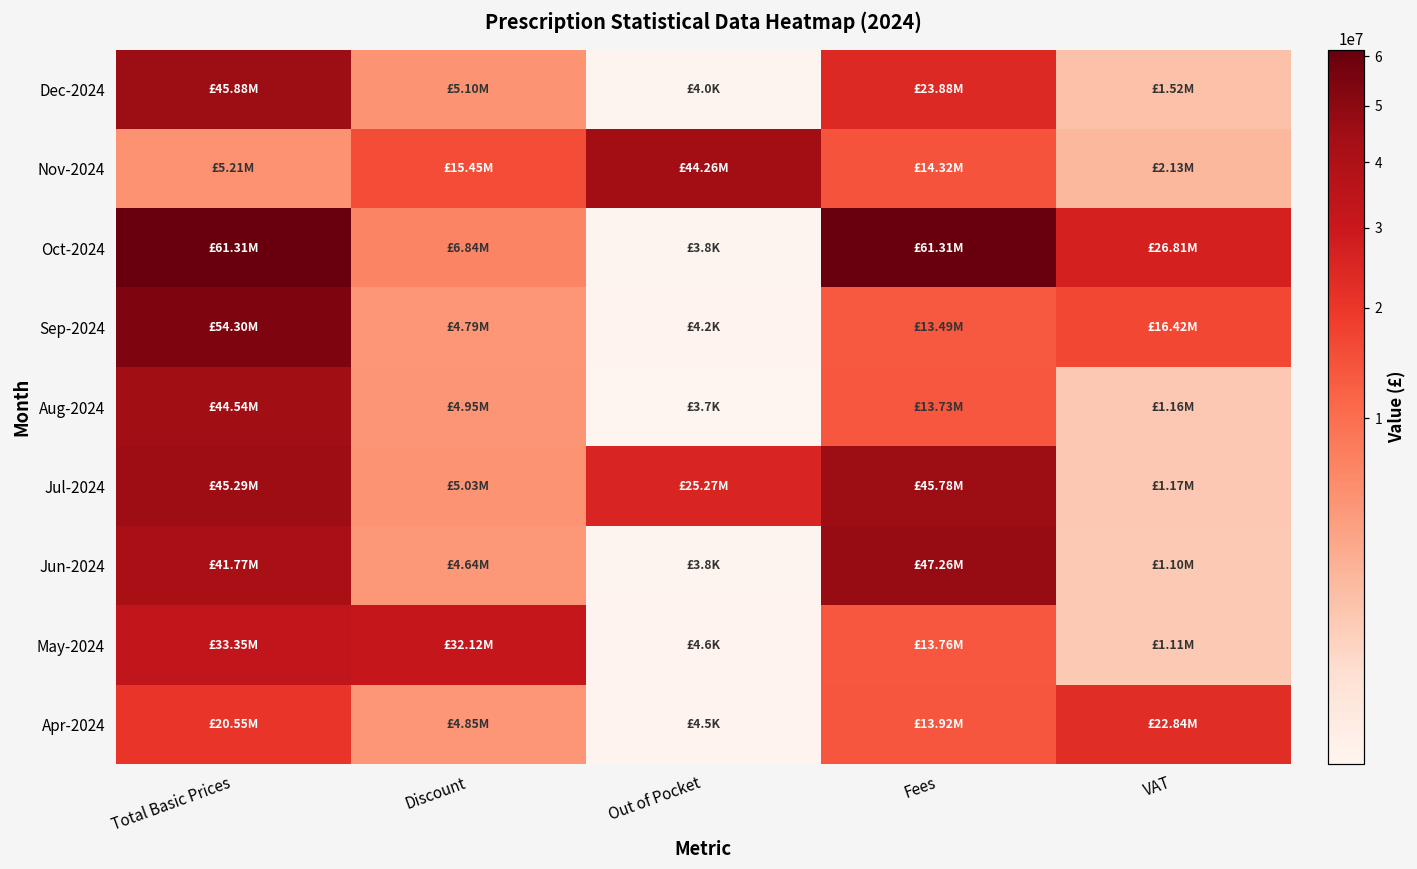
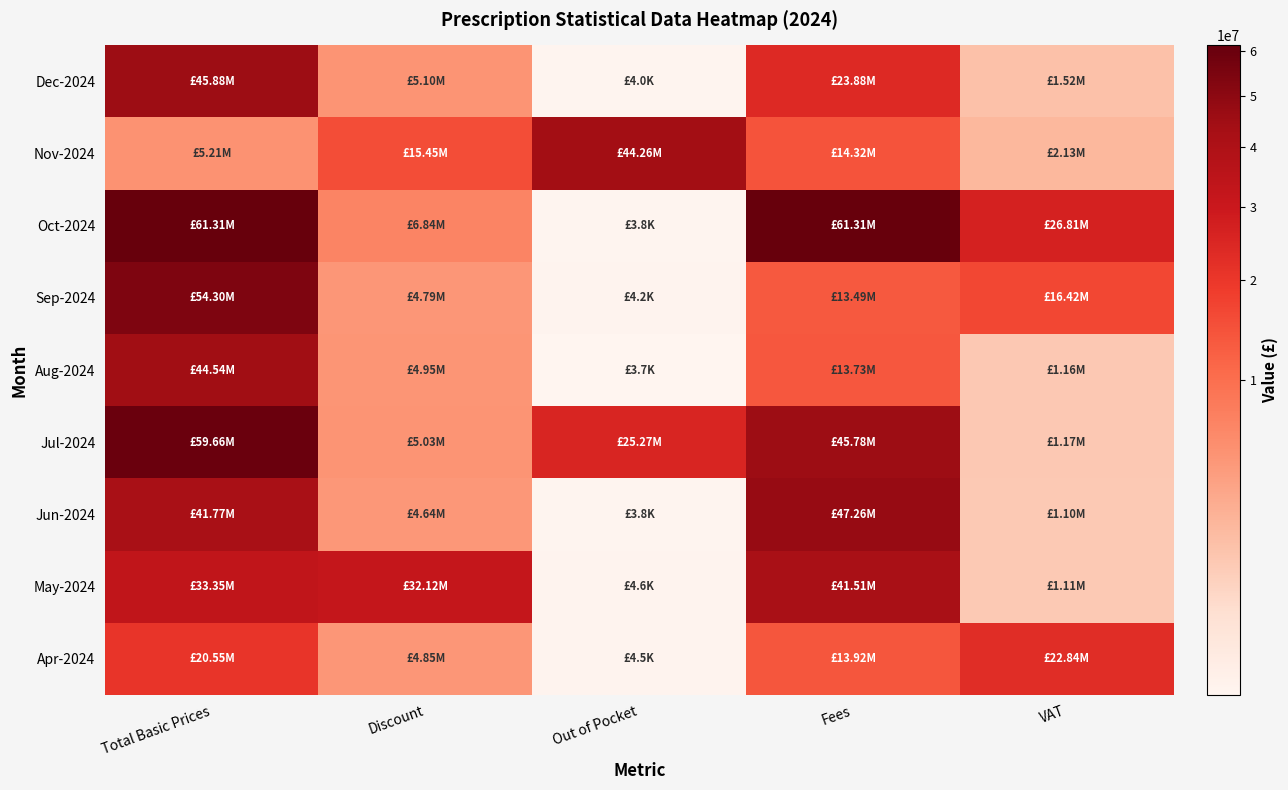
  {
    "Dec-2024": {
      "Total Basic Prices": "£45.88M",
      "Discount": "£5.10M",
      "Out of Pocket": "£4.0K",
      "Fees": "£23.88M",
      "VAT": "£1.52M"
    },
    "Nov-2024": {
      "Total Basic Prices": "£5.21M",
      "Discount": "£15.45M",
      "Out of Pocket": "£44.26M",
      "Fees": "£14.32M",
      "VAT": "£2.13M"
    },
    "Oct-2024": {
      "Total Basic Prices": "£61.31M",
      "Discount": "£6.84M",
      "Out of Pocket": "£3.8K",
      "Fees": "£61.31M",
      "VAT": "£26.81M"
    },
    "Sep-2024": {
      "Total Basic Prices": "£54.30M",
      "Discount": "£4.79M",
      "Out of Pocket": "£4.2K",
      "Fees": "£13.49M",
      "VAT": "£16.42M"
    },
    "Aug-2024": {
      "Total Basic Prices": "£44.54M",
      "Discount": "£4.95M",
      "Out of Pocket": "£3.7K",
      "Fees": "£13.73M",
      "VAT": "£1.16M"
    },
    "Jul-2024": {
-     "Total Basic Prices": "£45.29M",
+     "Total Basic Prices": "£59.66M",
      "Discount": "£5.03M",
      "Out of Pocket": "£25.27M",
      "Fees": "£45.78M",
      "VAT": "£1.17M"
    },
    "Jun-2024": {
      "Total Basic Prices": "£41.77M",
      "Discount": "£4.64M",
      "Out of Pocket": "£3.8K",
      "Fees": "£47.26M",
      "VAT": "£1.10M"
    },
    "May-2024": {
      "Total Basic Prices": "£33.35M",
      "Discount": "£32.12M",
      "Out of Pocket": "£4.6K",
-     "Fees": "£13.76M",
+     "Fees": "£41.51M",
      "VAT": "£1.11M"
    },
    "Apr-2024": {
      "Total Basic Prices": "£20.55M",
      "Discount": "£4.85M",
      "Out of Pocket": "£4.5K",
      "Fees": "£13.92M",
      "VAT": "£22.84M"
    }
  }
